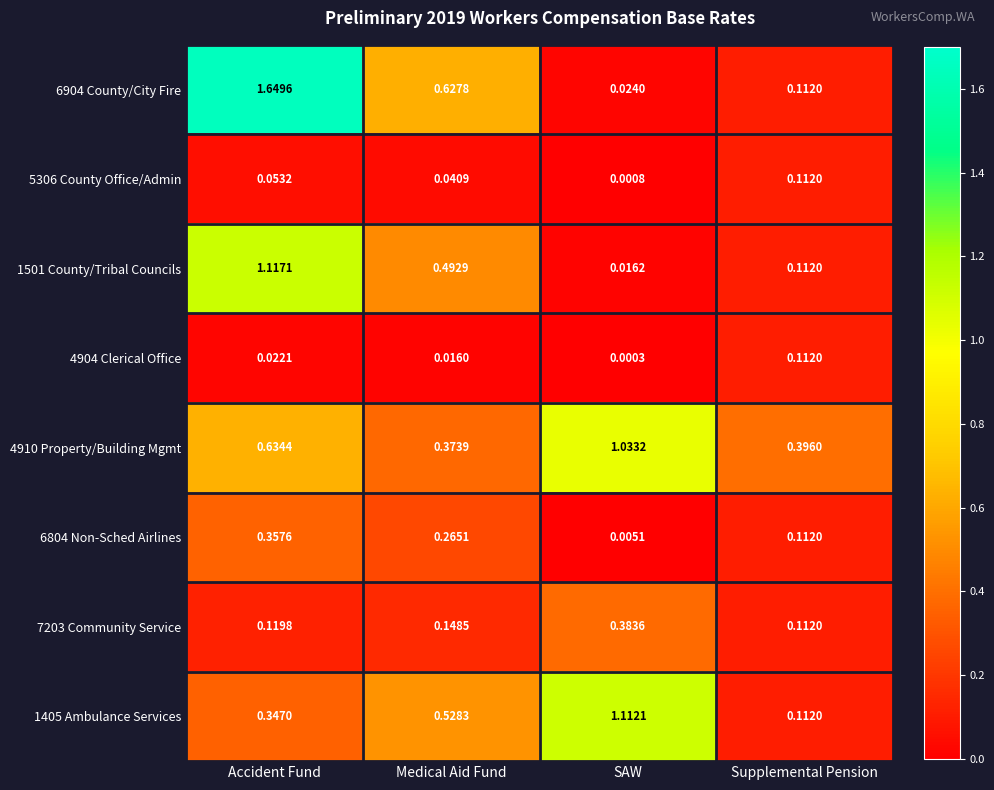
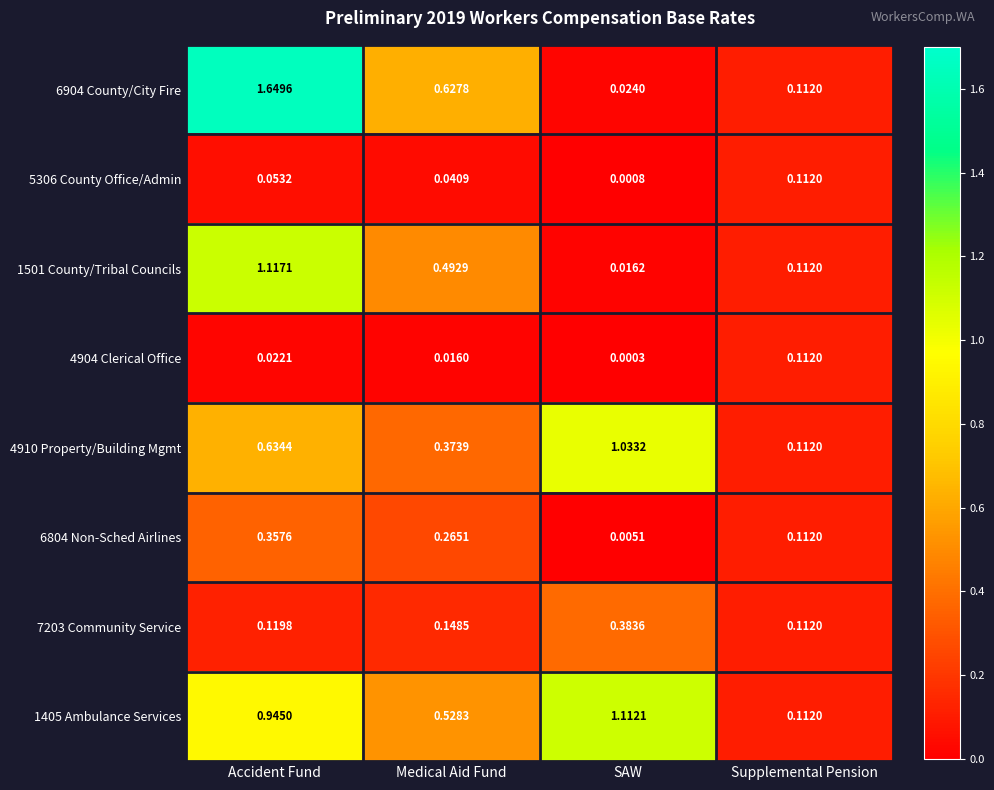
  {
    "6904 County/City Fire": {
      "Accident Fund": 1.6496,
      "Medical Aid Fund": 0.6278,
      "SAW": 0.0240,
      "Supplemental Pension": 0.1120
    },
    "5306 County Office/Admin": {
      "Accident Fund": 0.0532,
      "Medical Aid Fund": 0.0409,
      "SAW": 0.0008,
      "Supplemental Pension": 0.1120
    },
    "1501 County/Tribal Councils": {
      "Accident Fund": 1.1171,
      "Medical Aid Fund": 0.4929,
      "SAW": 0.0162,
      "Supplemental Pension": 0.1120
    },
    "4904 Clerical Office": {
      "Accident Fund": 0.0221,
      "Medical Aid Fund": 0.0160,
      "SAW": 0.0003,
      "Supplemental Pension": 0.1120
    },
    "4910 Property/Building Mgmt": {
      "Accident Fund": 0.6344,
      "Medical Aid Fund": 0.3739,
      "SAW": 1.0332,
-     "Supplemental Pension": 0.3960
+     "Supplemental Pension": 0.1120
    },
    "6804 Non-Sched Airlines": {
      "Accident Fund": 0.3576,
      "Medical Aid Fund": 0.2651,
      "SAW": 0.0051,
      "Supplemental Pension": 0.1120
    },
    "7203 Community Service": {
      "Accident Fund": 0.1198,
      "Medical Aid Fund": 0.1485,
      "SAW": 0.3836,
      "Supplemental Pension": 0.1120
    },
    "1405 Ambulance Services": {
-     "Accident Fund": 0.3470,
+     "Accident Fund": 0.9450,
      "Medical Aid Fund": 0.5283,
      "SAW": 1.1121,
      "Supplemental Pension": 0.1120
    }
  }
